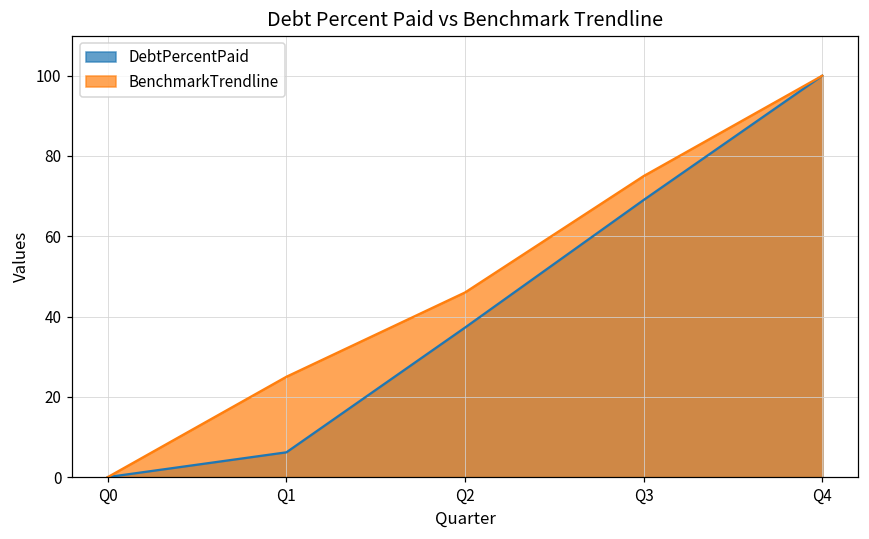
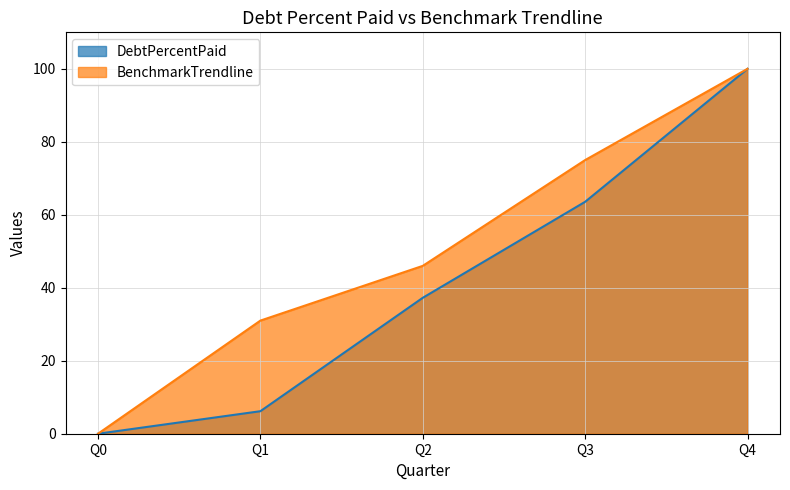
  {
    "DebtPercentPaid": {
      "Q1": 6,
      "Q2": 37,
-     "Q3": 69
+     "Q3": 64
    },
    "BenchmarkTrendline": {
-     "Q1": 25,
+     "Q1": 31,
      "Q2": 46,
      "Q3": 75
    }
  }
